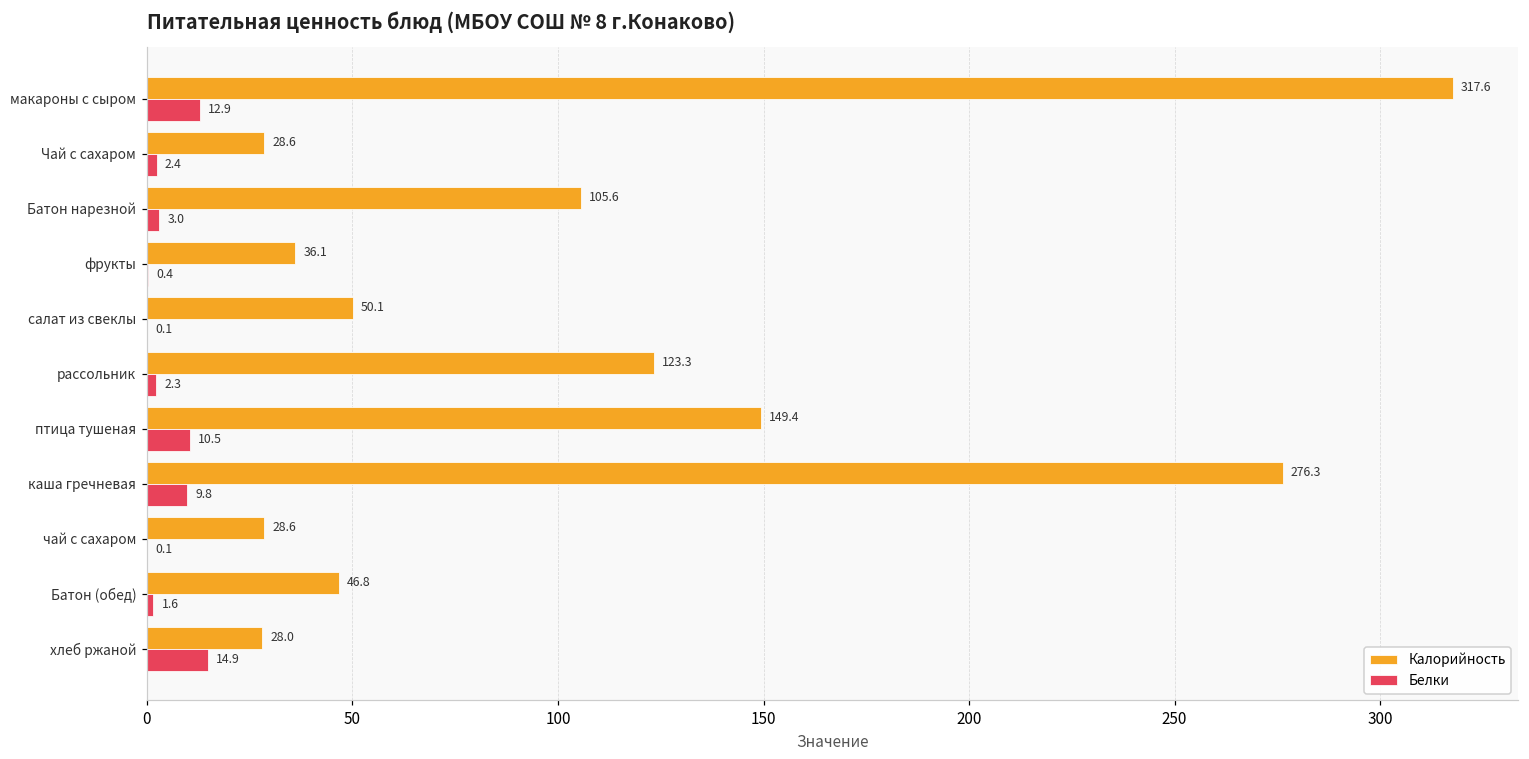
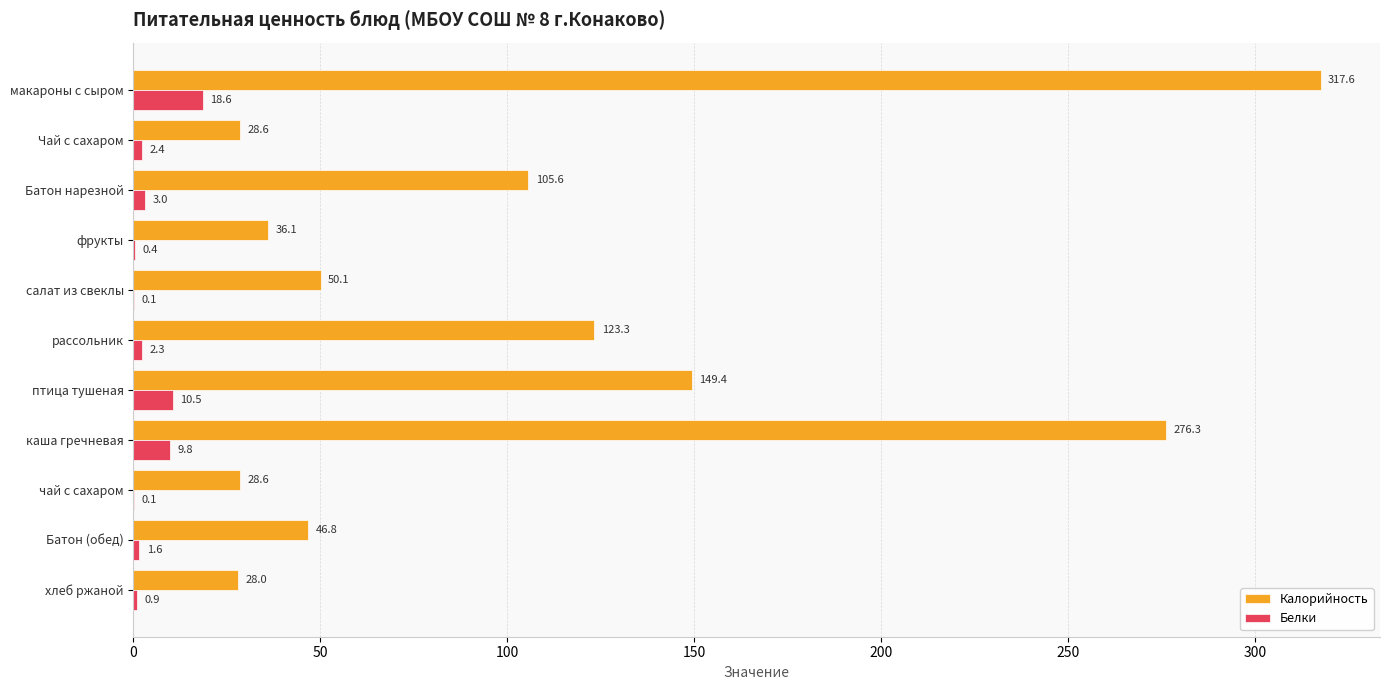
  {
    "Калорийность": {
      "макароны с сыром": 317.6,
      "Чай с сахаром": 28.6,
      "Батон нарезной": 105.6,
      "фрукты": 36.1,
      "салат из свеклы": 50.1,
      "рассольник": 123.3,
      "птица тушеная": 149.4,
      "каша гречневая": 276.3,
      "чай с сахаром": 28.6,
      "Батон (обед)": 46.8,
      "хлеб ржаной": 28.0
    },
    "Белки": {
-     "макароны с сыром": 12.9,
+     "макароны с сыром": 18.6,
      "Чай с сахаром": 2.4,
      "Батон нарезной": 3.0,
      "фрукты": 0.4,
      "салат из свеклы": 0.1,
      "рассольник": 2.3,
      "птица тушеная": 10.5,
      "каша гречневая": 9.8,
      "чай с сахаром": 0.1,
      "Батон (обед)": 1.6,
-     "хлеб ржаной": 14.9
+     "хлеб ржаной": 0.9
    }
  }
